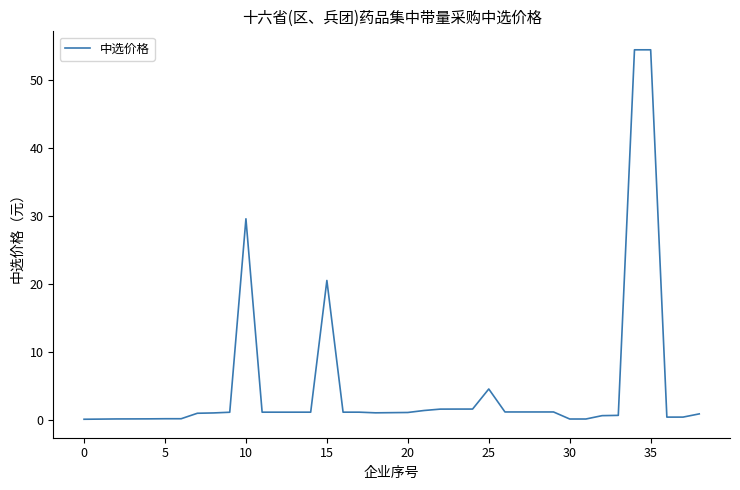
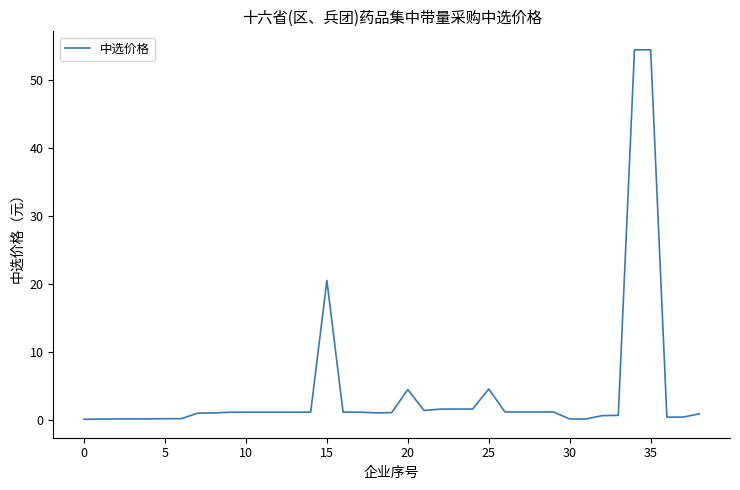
  {
    "0": 0,
    "5": 0,
-   "10": 30,
+   "10": 1,
    "15": 20,
-   "20": 1,
+   "20": 4,
    "25": 5,
    "30": 0,
    "35": 54
  }
